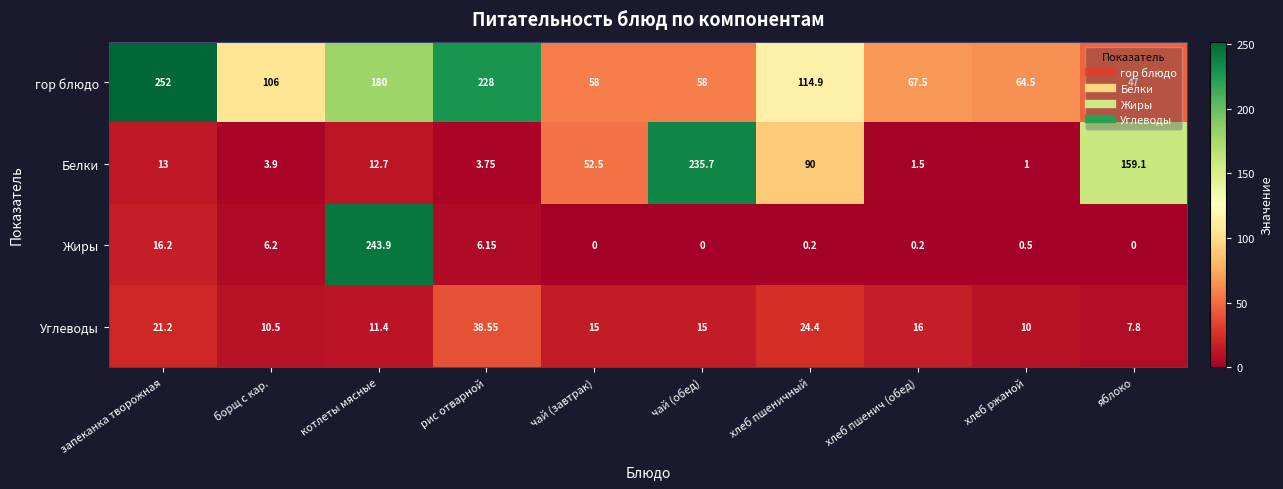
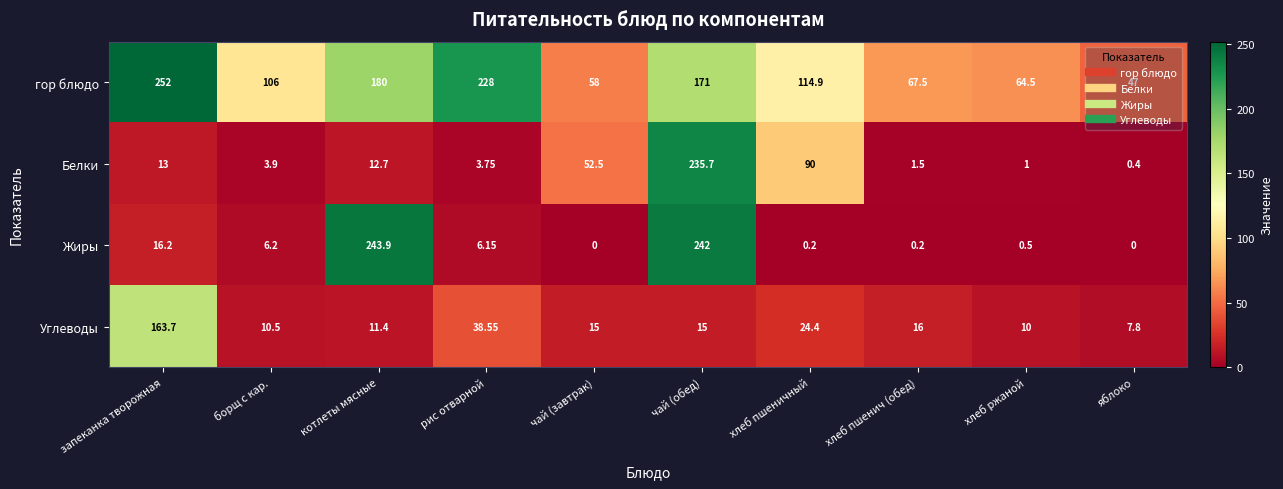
  {
    "гор блюдо": {
      "запеканка творожная": 252,
      "борщ с кар.": 106,
      "котлеты мясные": 180,
      "рис отварной": 228,
      "чай (завтрак)": 58,
-     "чай (обед)": 58,
+     "чай (обед)": 171,
      "хлеб пшеничный": 114.9,
      "хлеб пшенич (обед)": 67.5,
      "хлеб ржаной": 64.5
    },
    "Белки": {
      "запеканка творожная": 13,
      "борщ с кар.": 3.9,
      "котлеты мясные": 12.7,
      "рис отварной": 3.75,
      "чай (завтрак)": 52.5,
      "чай (обед)": 235.7,
      "хлеб пшеничный": 90,
      "хлеб пшенич (обед)": 1.5,
      "хлеб ржаной": 1,
-     "яблоко": 159.1
+     "яблоко": 0.4
    },
    "Жиры": {
      "запеканка творожная": 16.2,
      "борщ с кар.": 6.2,
      "котлеты мясные": 243.9,
      "рис отварной": 6.15,
      "чай (завтрак)": 0,
-     "чай (обед)": 0,
+     "чай (обед)": 242,
      "хлеб пшеничный": 0.2,
      "хлеб пшенич (обед)": 0.2,
      "хлеб ржаной": 0.5,
      "яблоко": 0
    },
    "Углеводы": {
-     "запеканка творожная": 21.2,
+     "запеканка творожная": 163.7,
      "борщ с кар.": 10.5,
      "котлеты мясные": 11.4,
      "рис отварной": 38.55,
      "чай (завтрак)": 15,
      "чай (обед)": 15,
      "хлеб пшеничный": 24.4,
      "хлеб пшенич (обед)": 16,
      "хлеб ржаной": 10,
      "яблоко": 7.8
    }
  }
